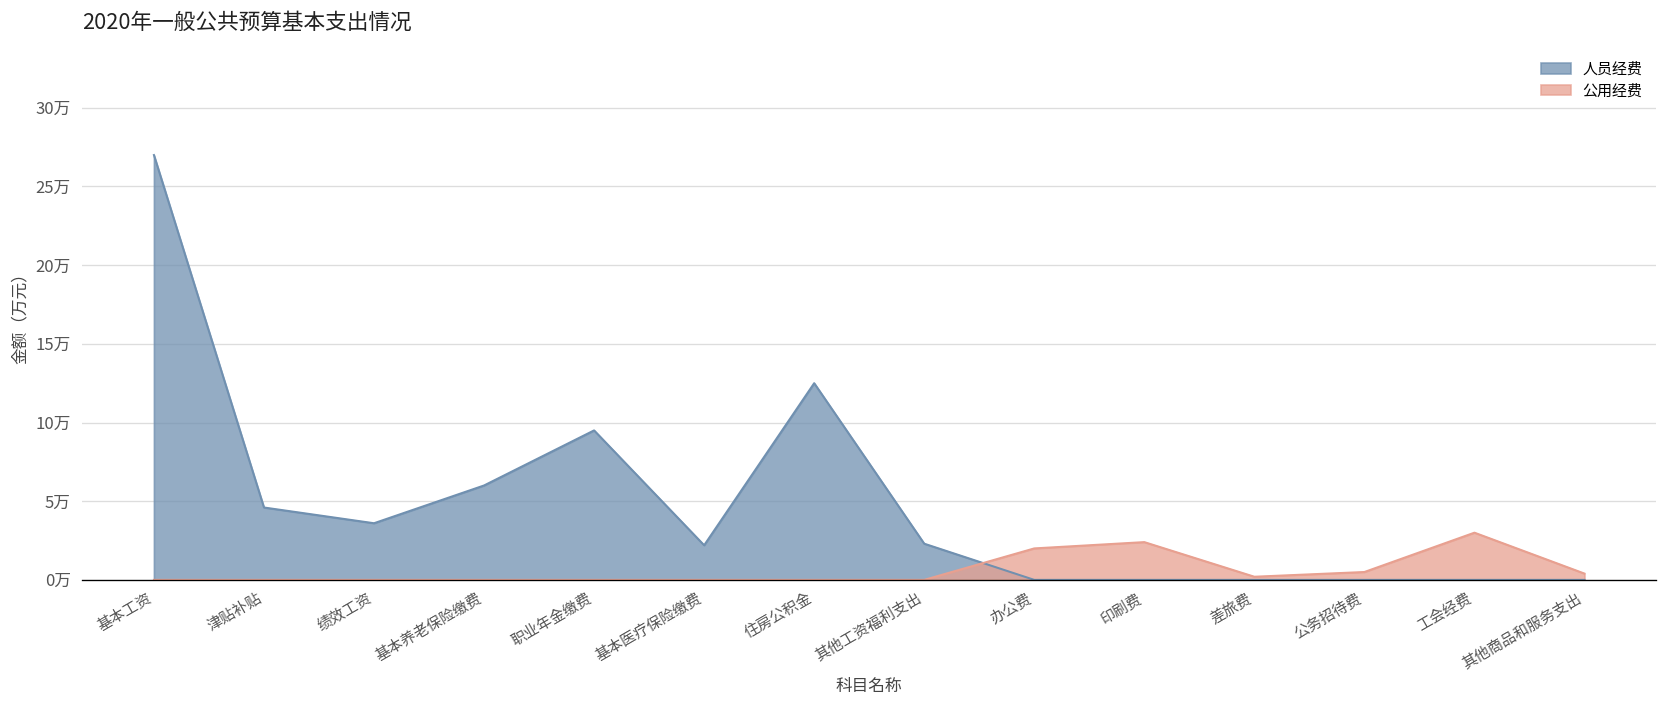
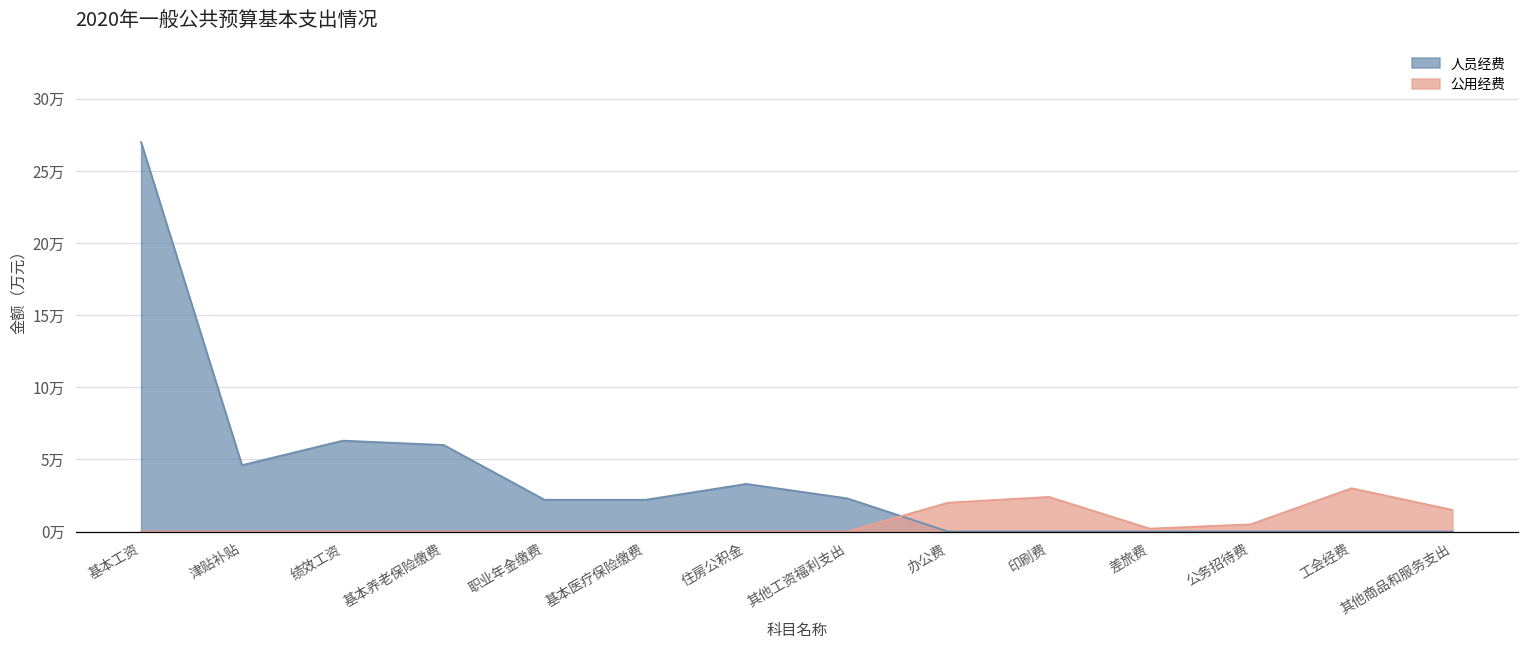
  {
    "人员经费": {
      "基本工资": "27.0万",
      "津贴补贴": "4.6万",
-     "绩效工资": "3.6万",
+     "绩效工资": "6.3万",
      "基本养老保险缴费": "6.0万",
-     "职业年金缴费": "9.5万",
+     "职业年金缴费": "2.2万",
      "基本医疗保险缴费": "2.2万",
-     "住房公积金": "12.5万",
+     "住房公积金": "3.3万",
      "其他工资福利支出": "2.3万",
      "办公费": "0.0万",
      "印刷费": "0.0万",
      "差旅费": "0.0万",
      "公务招待费": "0.0万",
      "工会经费": "0.0万",
      "其他商品和服务支出": "0.0万"
    },
    "公用经费": {
      "基本工资": "0.0万",
      "津贴补贴": "0.0万",
      "绩效工资": "0.0万",
      "基本养老保险缴费": "0.0万",
      "职业年金缴费": "0.0万",
      "基本医疗保险缴费": "0.0万",
      "住房公积金": "0.0万",
      "其他工资福利支出": "0.0万",
      "办公费": "2.0万",
      "印刷费": "2.4万",
      "差旅费": "0.2万",
      "公务招待费": "0.5万",
      "工会经费": "3.0万",
-     "其他商品和服务支出": "0.4万"
+     "其他商品和服务支出": "1.5万"
    }
  }
